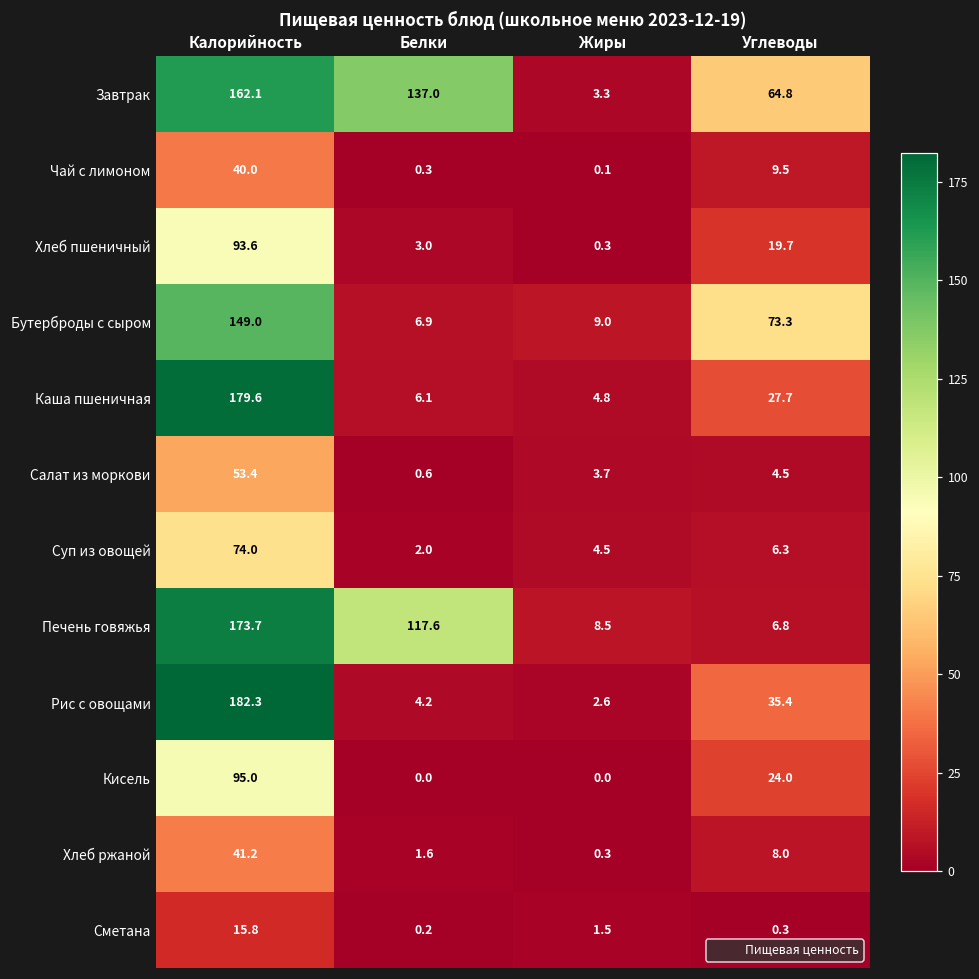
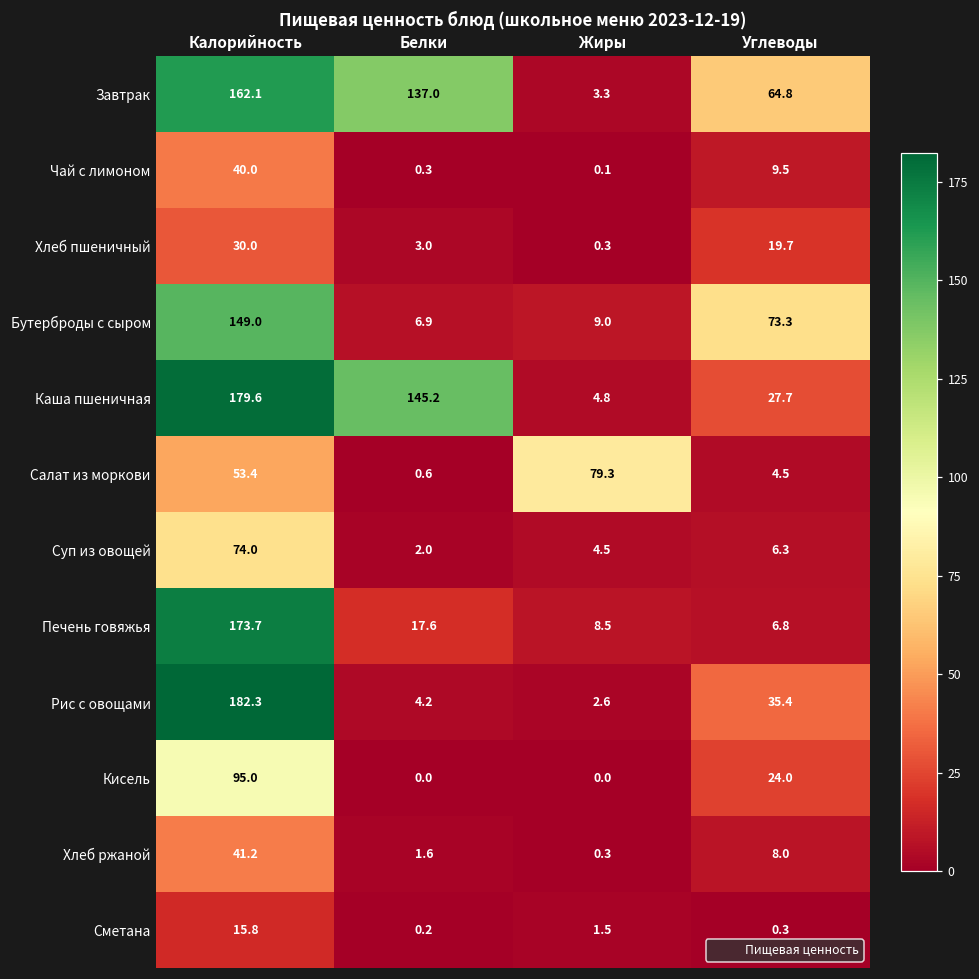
  {
    "Завтрак": {
      "Калорийность": 162.1,
      "Белки": 137.0,
      "Жиры": 3.3,
      "Углеводы": 64.8
    },
    "Чай с лимоном": {
      "Калорийность": 40.0,
      "Белки": 0.3,
      "Жиры": 0.1,
      "Углеводы": 9.5
    },
    "Хлеб пшеничный": {
-     "Калорийность": 93.6,
+     "Калорийность": 30.0,
      "Белки": 3.0,
      "Жиры": 0.3,
      "Углеводы": 19.7
    },
    "Бутерброды с сыром": {
      "Калорийность": 149.0,
      "Белки": 6.9,
      "Жиры": 9.0,
      "Углеводы": 73.3
    },
    "Каша пшеничная": {
      "Калорийность": 179.6,
-     "Белки": 6.1,
+     "Белки": 145.2,
      "Жиры": 4.8,
      "Углеводы": 27.7
    },
    "Салат из моркови": {
      "Калорийность": 53.4,
      "Белки": 0.6,
-     "Жиры": 3.7,
+     "Жиры": 79.3,
      "Углеводы": 4.5
    },
    "Суп из овощей": {
      "Калорийность": 74.0,
      "Белки": 2.0,
      "Жиры": 4.5,
      "Углеводы": 6.3
    },
    "Печень говяжья": {
      "Калорийность": 173.7,
-     "Белки": 117.6,
+     "Белки": 17.6,
      "Жиры": 8.5,
      "Углеводы": 6.8
    },
    "Рис с овощами": {
      "Калорийность": 182.3,
      "Белки": 4.2,
      "Жиры": 2.6,
      "Углеводы": 35.4
    },
    "Кисель": {
      "Калорийность": 95.0,
      "Белки": 0.0,
      "Жиры": 0.0,
      "Углеводы": 24.0
    },
    "Хлеб ржаной": {
      "Калорийность": 41.2,
      "Белки": 1.6,
      "Жиры": 0.3,
      "Углеводы": 8.0
    },
    "Сметана": {
      "Калорийность": 15.8,
      "Белки": 0.2,
      "Жиры": 1.5,
      "Углеводы": 0.3
    }
  }
